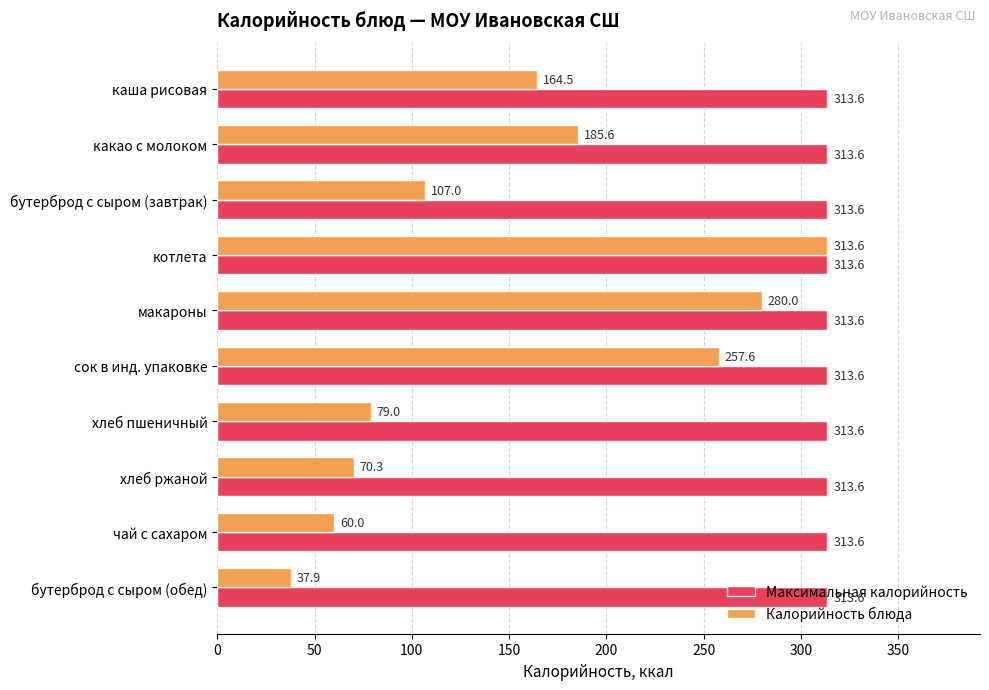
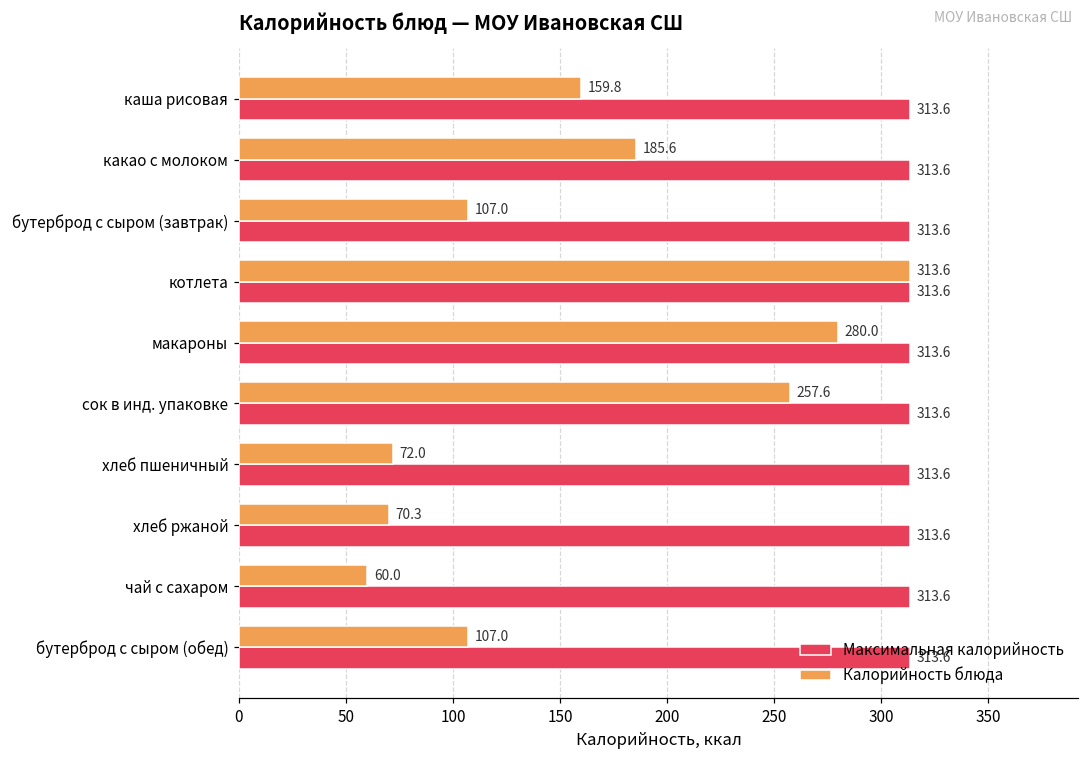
  {
    "Максимальная калорийность": {
      "каша рисовая": 313.6,
      "какао с молоком": 313.6,
      "бутерброд с сыром (завтрак)": 313.6,
      "котлета": 313.6,
      "макароны": 313.6,
      "сок в инд. упаковке": 313.6,
      "хлеб пшеничный": 313.6,
      "хлеб ржаной": 313.6,
      "чай с сахаром": 313.6,
      "бутерброд с сыром (обед)": 313.6
    },
    "Калорийность блюда": {
-     "каша рисовая": 164.5,
+     "каша рисовая": 159.8,
      "какао с молоком": 185.6,
      "бутерброд с сыром (завтрак)": 107.0,
      "котлета": 313.6,
      "макароны": 280.0,
      "сок в инд. упаковке": 257.6,
-     "хлеб пшеничный": 79.0,
+     "хлеб пшеничный": 72.0,
      "хлеб ржаной": 70.3,
      "чай с сахаром": 60.0,
-     "бутерброд с сыром (обед)": 37.9
+     "бутерброд с сыром (обед)": 107.0
    }
  }
